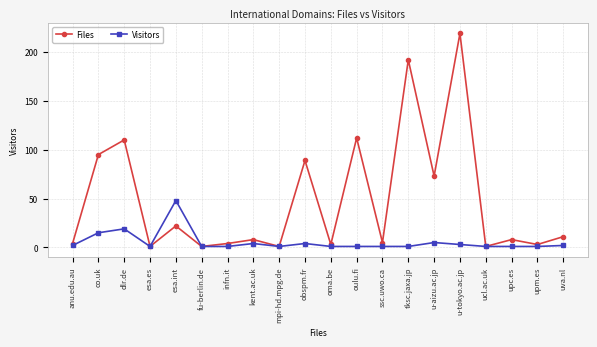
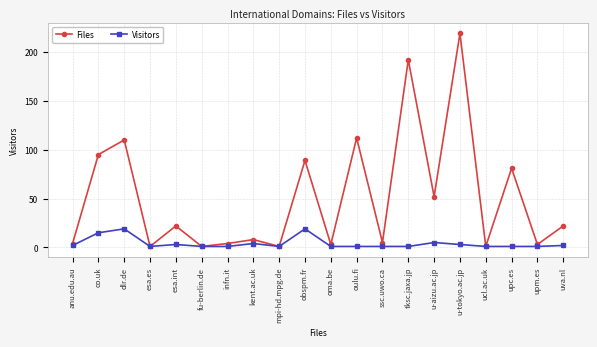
  {
    "Files": {
      "co.uk": 100,
      "dlr.de": 110,
      "esa.int": 20,
      "infn.it": 0,
      "kent.ac.uk": 10,
      "obspm.fr": 90,
      "oulu.fi": 110,
      "ssc.uwo.ca": 10,
      "tksc.jaxa.jp": 190,
-     "u-aizu.ac.jp": 70,
+     "u-aizu.ac.jp": 50,
      "u-tokyo.ac.jp": 220,
-     "upc.es": 10,
-     "uva.nl": 10
+     "upc.es": 80,
+     "uva.nl": 20
    },
    "Visitors": {
      "co.uk": 20,
      "dlr.de": 20,
-     "esa.int": 50,
+     "esa.int": 0,
      "infn.it": 0,
      "kent.ac.uk": 0,
-     "obspm.fr": 0,
+     "obspm.fr": 20,
      "oulu.fi": 0,
      "ssc.uwo.ca": 0,
      "tksc.jaxa.jp": 0,
      "u-aizu.ac.jp": 10,
      "u-tokyo.ac.jp": 0,
      "upc.es": 0,
      "uva.nl": 0
    }
  }
